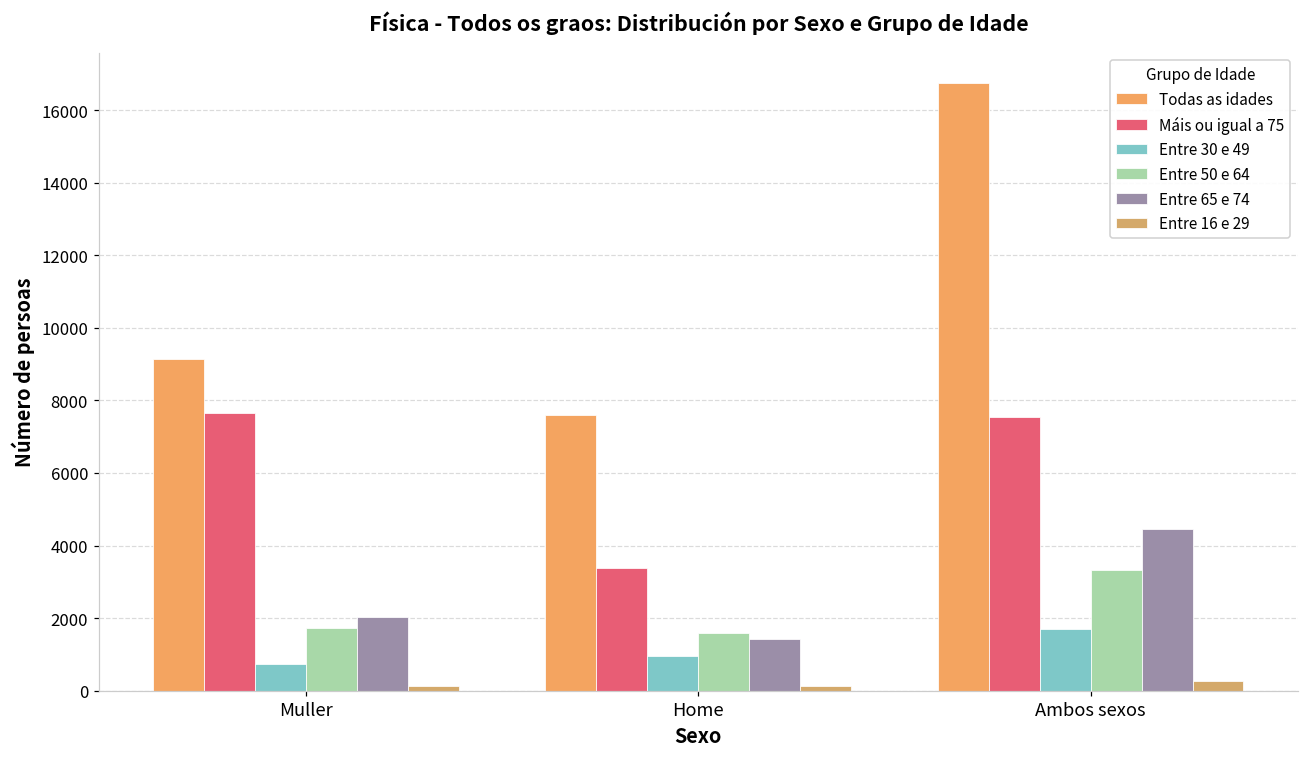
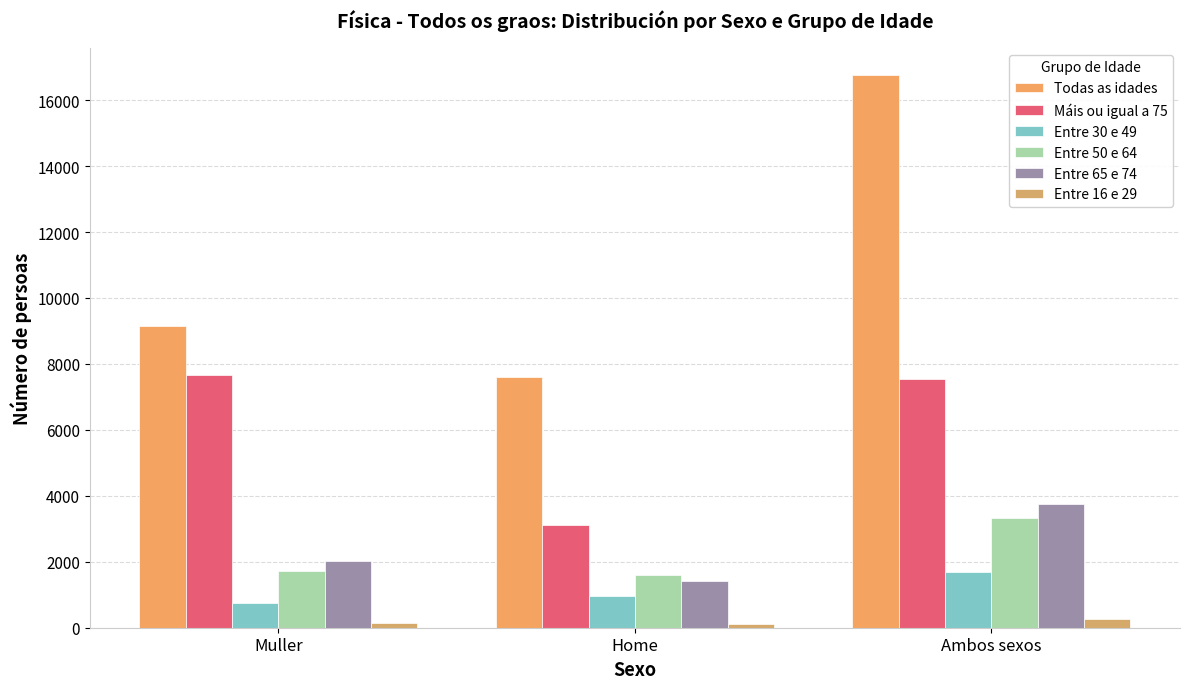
  {
    "Máis ou igual a 75": {
      "Muller": 7700,
-     "Home": 3400,
+     "Home": 3100,
      "Ambos sexos": 7500
    },
    "Entre 65 e 74": {
      "Muller": 2000,
      "Home": 1400,
-     "Ambos sexos": 4500
+     "Ambos sexos": 3800
    }
  }
